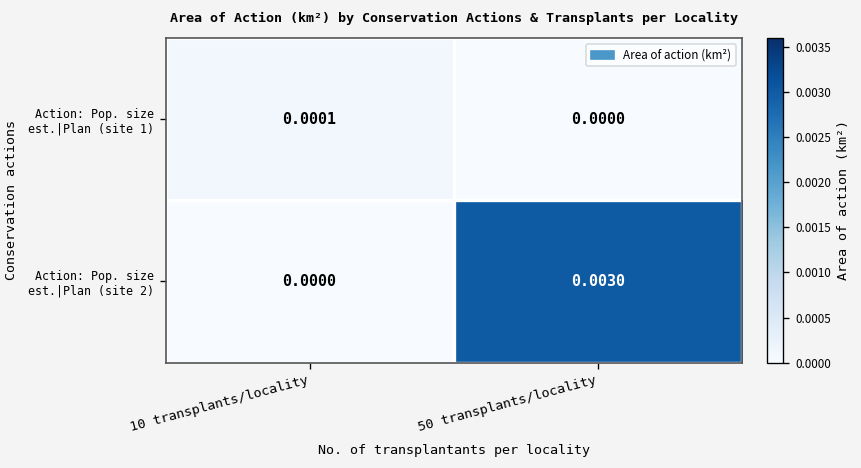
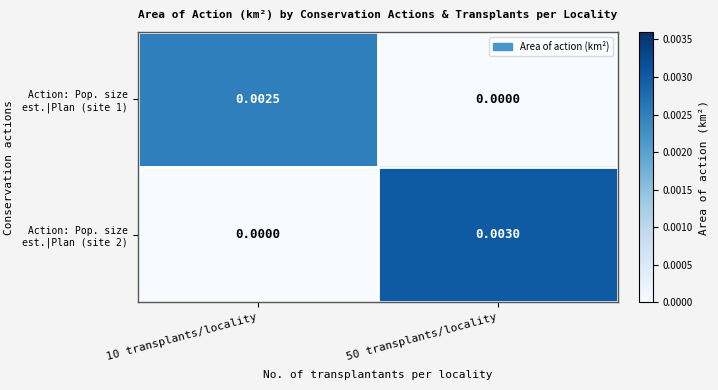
  {
    "Action: Pop. size est.|Plan (site 1)": {
-     "10 transplants/locality": 0.0001,
+     "10 transplants/locality": 0.0025,
      "50 transplants/locality": 0.0000
    },
    "Action: Pop. size est.|Plan (site 2)": {
      "10 transplants/locality": 0.0000,
      "50 transplants/locality": 0.0030
    }
  }
